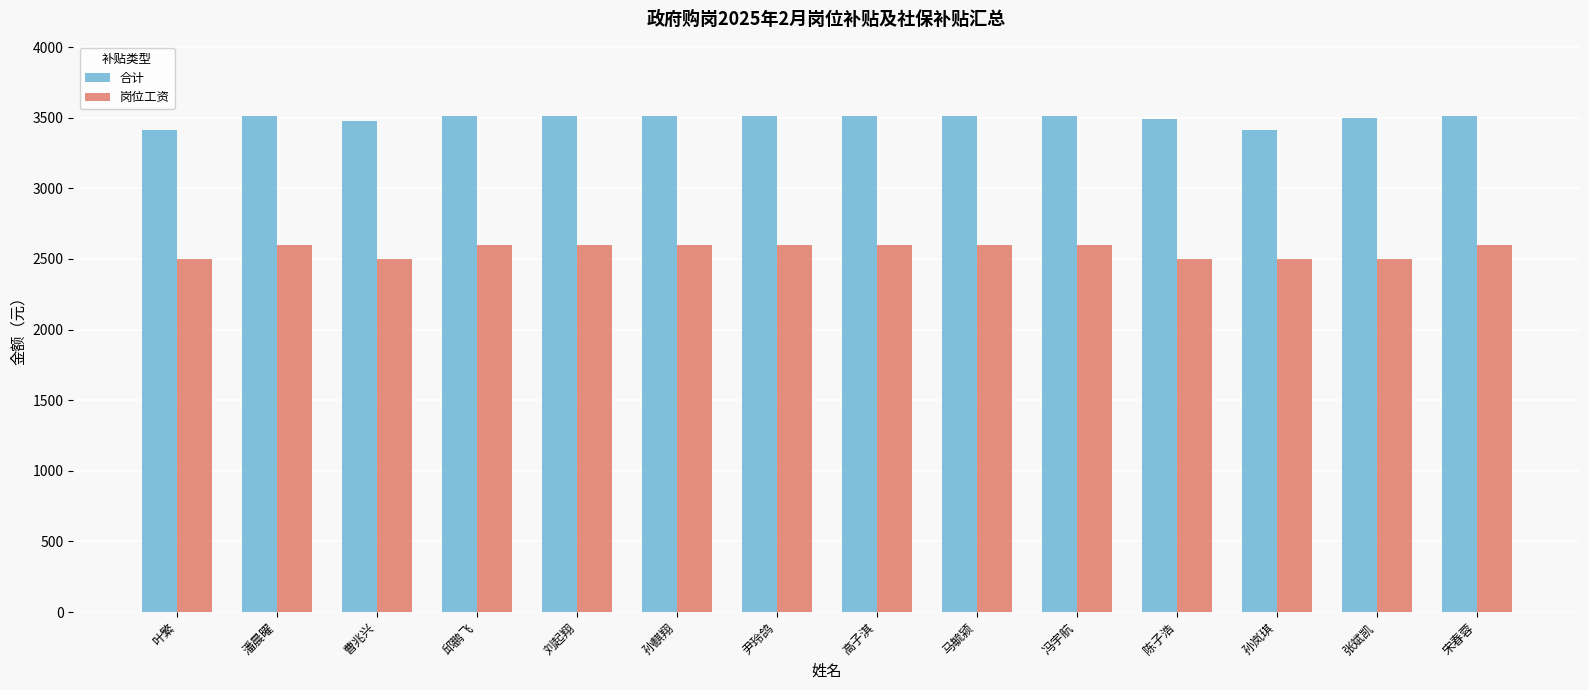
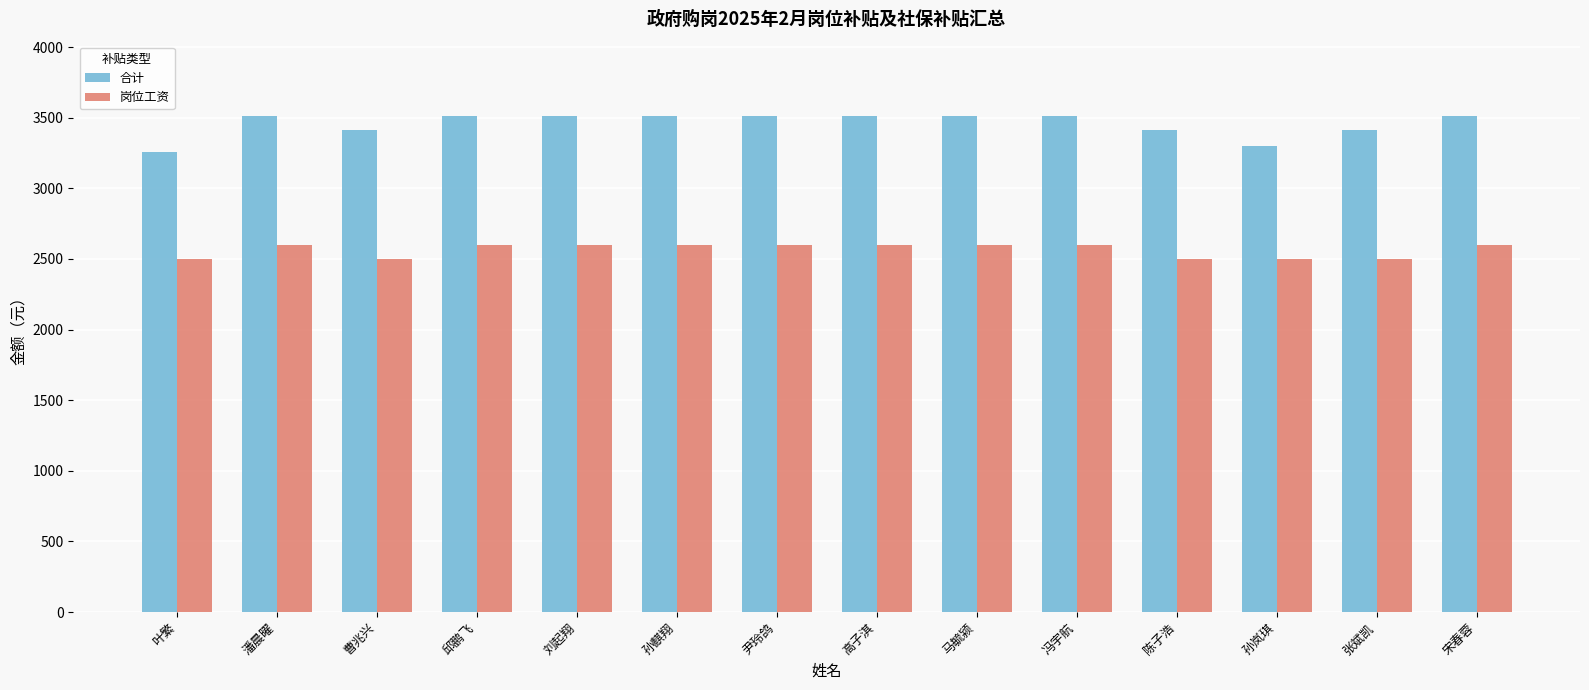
  {
    "合计": {
-     "叶繁": 3410,
+     "叶繁": 3250,
      "潘晨曜": 3510,
-     "曹兆兴": 3480,
+     "曹兆兴": 3410,
      "邱鹏飞": 3510,
      "刘起翔": 3510,
      "孙麒翔": 3510,
      "尹玲鸽": 3510,
      "高子淇": 3510,
      "马毓颍": 3510,
      "冯宇航": 3510,
-     "陈子浩": 3490,
-     "孙岚琪": 3410,
-     "张斌凯": 3500,
+     "陈子浩": 3410,
+     "孙岚琪": 3300,
+     "张斌凯": 3410,
      "宋春蓉": 3510
    },
    "岗位工资": {
      "叶繁": 2500,
      "潘晨曜": 2600,
      "曹兆兴": 2500,
      "邱鹏飞": 2600,
      "刘起翔": 2600,
      "孙麒翔": 2600,
      "尹玲鸽": 2600,
      "高子淇": 2600,
      "马毓颍": 2600,
      "冯宇航": 2600,
      "陈子浩": 2500,
      "孙岚琪": 2500,
      "张斌凯": 2500,
      "宋春蓉": 2600
    }
  }
